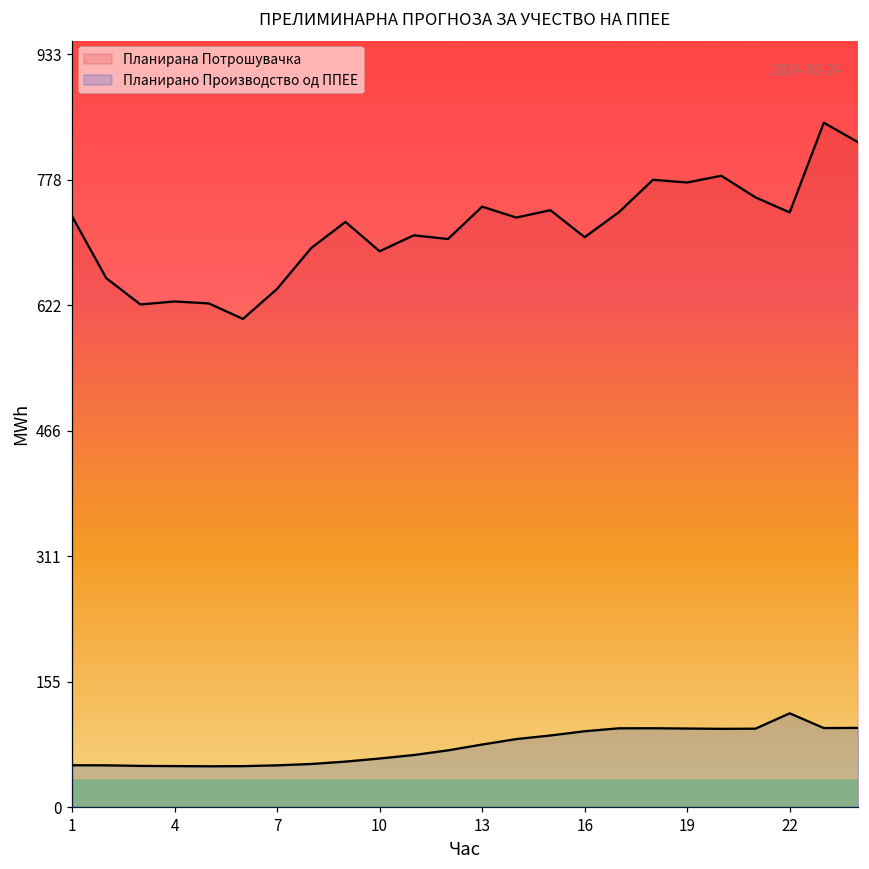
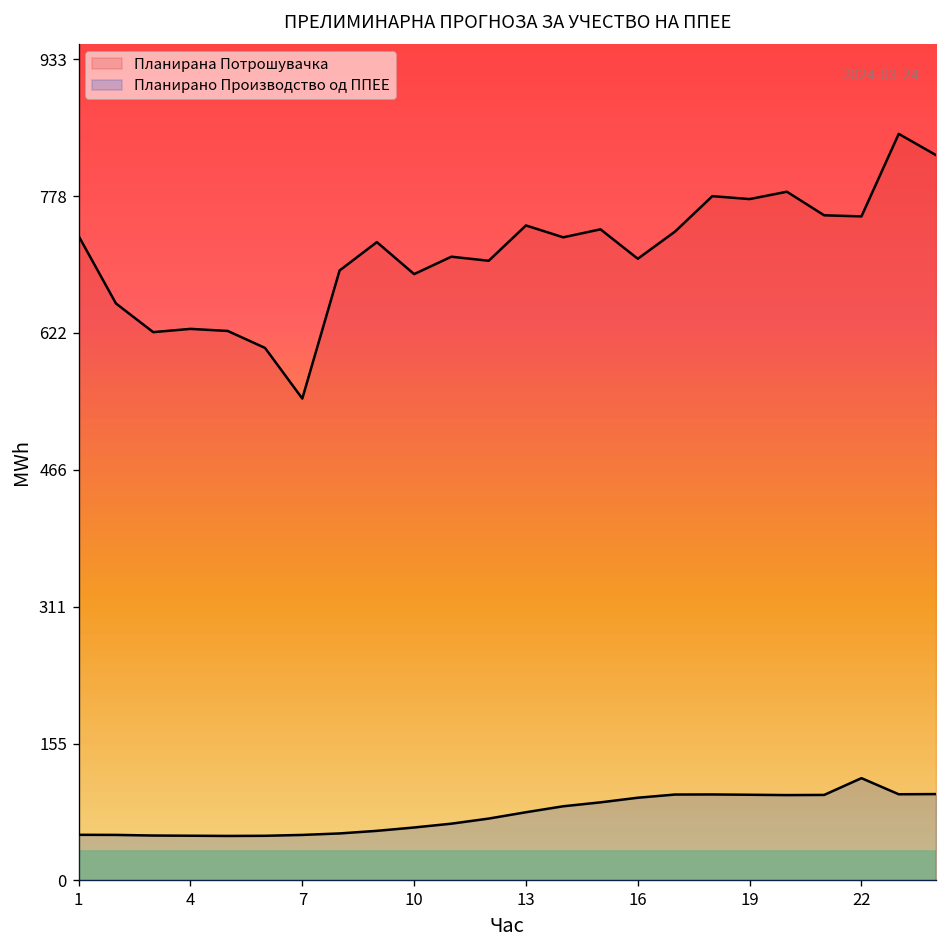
  {
    "Планирана Потрошувачка": {
      "1": 730,
      "4": 630,
-     "7": 640,
+     "7": 550,
      "10": 690,
      "13": 740,
      "16": 710,
      "19": 770,
-     "22": 740
+     "22": 760
    },
    "Планирано Производство од ППЕЕ": {
      "1": 50,
      "4": 50,
      "7": 50,
      "10": 60,
      "13": 80,
      "16": 90,
      "19": 100,
      "22": 120
    }
  }
